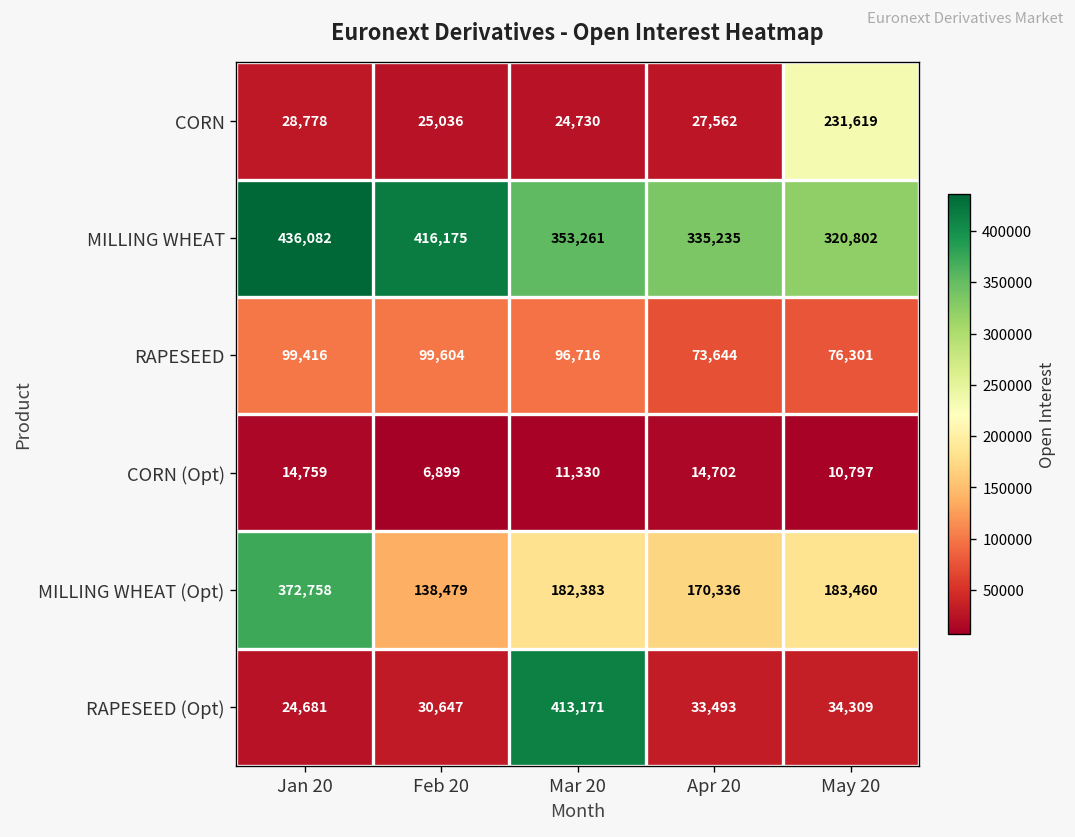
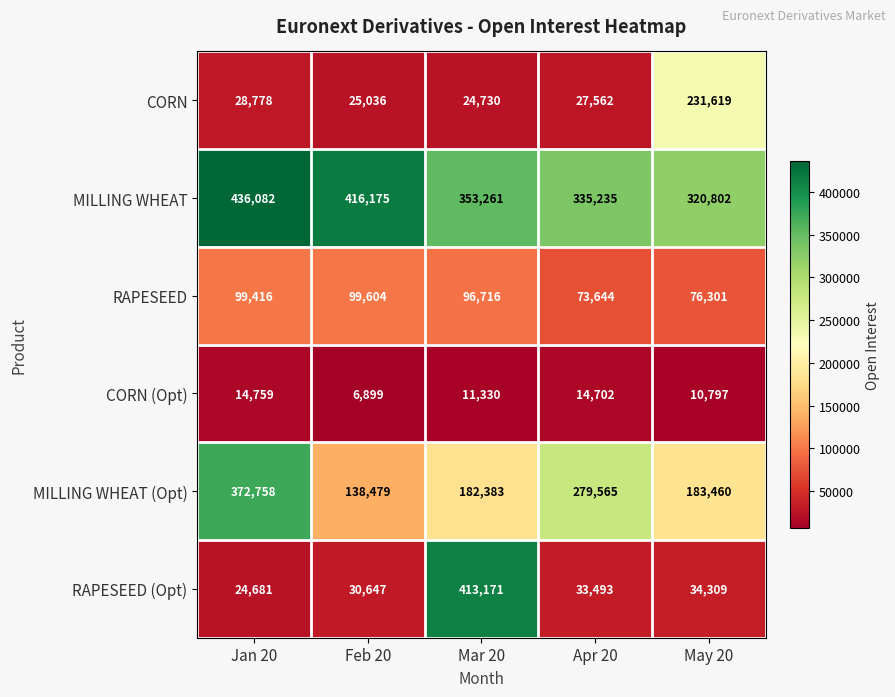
  {
    "CORN": {
      "Jan 20": "28,778",
      "Feb 20": "25,036",
      "Mar 20": "24,730",
      "Apr 20": "27,562",
      "May 20": "231,619"
    },
    "MILLING WHEAT": {
      "Jan 20": "436,082",
      "Feb 20": "416,175",
      "Mar 20": "353,261",
      "Apr 20": "335,235",
      "May 20": "320,802"
    },
    "RAPESEED": {
      "Jan 20": "99,416",
      "Feb 20": "99,604",
      "Mar 20": "96,716",
      "Apr 20": "73,644",
      "May 20": "76,301"
    },
    "CORN (Opt)": {
      "Jan 20": "14,759",
      "Feb 20": "6,899",
      "Mar 20": "11,330",
      "Apr 20": "14,702",
      "May 20": "10,797"
    },
    "MILLING WHEAT (Opt)": {
      "Jan 20": "372,758",
      "Feb 20": "138,479",
      "Mar 20": "182,383",
-     "Apr 20": "170,336",
+     "Apr 20": "279,565",
      "May 20": "183,460"
    },
    "RAPESEED (Opt)": {
      "Jan 20": "24,681",
      "Feb 20": "30,647",
      "Mar 20": "413,171",
      "Apr 20": "33,493",
      "May 20": "34,309"
    }
  }
